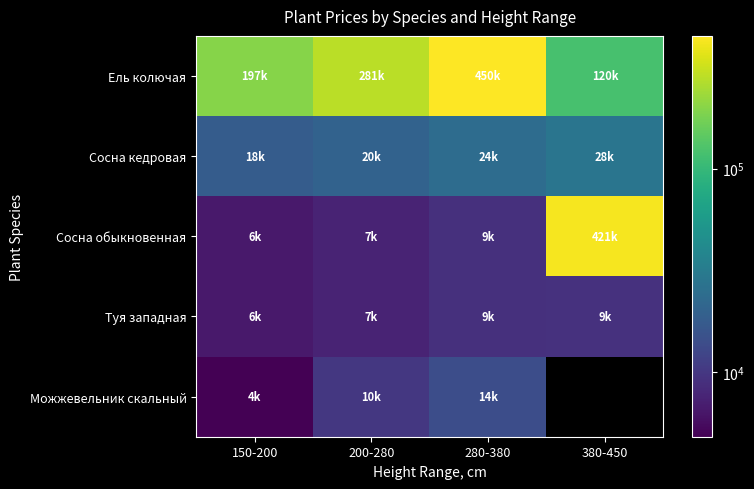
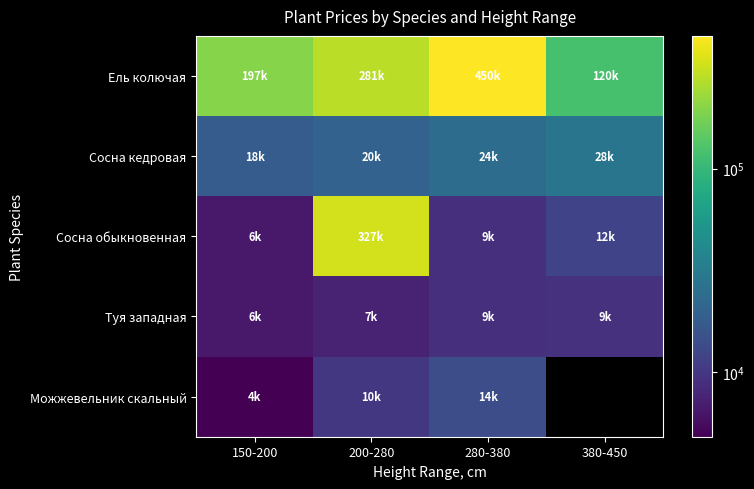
  {
    "Ель колючая": {
      "150-200": "197k",
      "200-280": "281k",
      "280-380": "450k",
      "380-450": "120k"
    },
    "Сосна кедровая": {
      "150-200": "18k",
      "200-280": "20k",
      "280-380": "24k",
      "380-450": "28k"
    },
    "Сосна обыкновенная": {
      "150-200": "6k",
-     "200-280": "7k",
+     "200-280": "327k",
      "280-380": "9k",
-     "380-450": "421k"
+     "380-450": "12k"
    },
    "Туя западная": {
      "150-200": "6k",
      "200-280": "7k",
      "280-380": "9k",
      "380-450": "9k"
    },
    "Можжевельник скальный": {
      "150-200": "4k",
      "200-280": "10k",
      "280-380": "14k"
    }
  }
